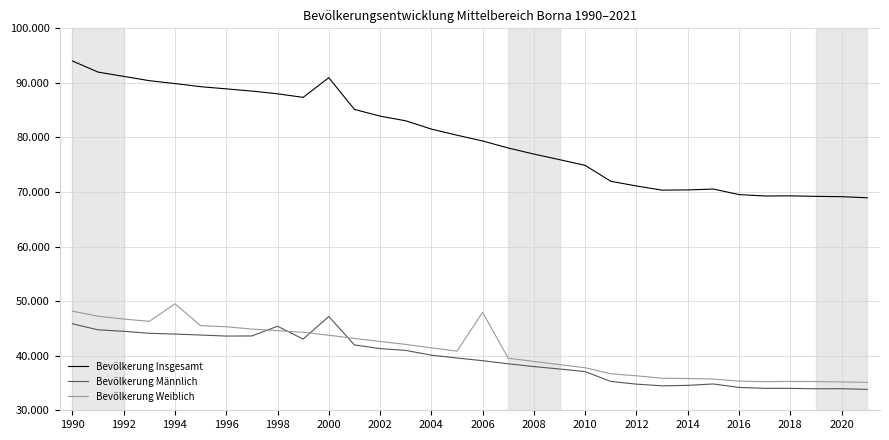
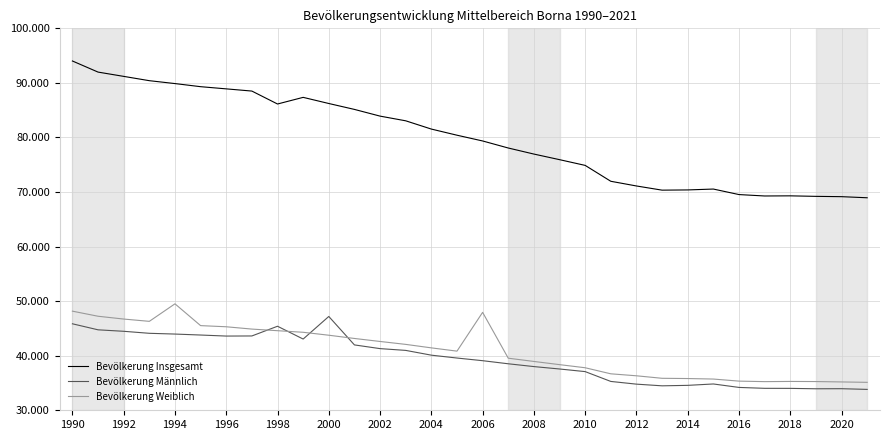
  {
    "Bevölkerung Insgesamt": {
      "1990": 94,
      "1992": 91,
      "1994": 90,
      "1996": 89,
-     "1998": 88,
-     "2000": 91,
+     "1998": 86,
+     "2000": 86,
      "2002": 84,
      "2004": 82,
      "2006": 79,
      "2008": 77,
      "2010": 75,
      "2012": 71,
      "2014": 70,
      "2016": 70,
      "2018": 69,
      "2020": 69
    },
    "Bevölkerung Männlich": {
      "1990": 46,
      "1992": 44,
      "1994": 44,
      "1996": 44,
      "1998": 45,
      "2000": 47,
      "2002": 41,
      "2004": 40,
      "2006": 39,
      "2008": 38,
      "2010": 37,
      "2012": 35,
      "2014": 35,
      "2016": 34,
      "2018": 34,
      "2020": 34
    },
    "Bevölkerung Weiblich": {
      "1990": 48,
      "1992": 47,
      "1994": 50,
      "1996": 45,
      "1998": 45,
      "2000": 44,
      "2002": 43,
      "2004": 41,
      "2006": 48,
      "2008": 39,
      "2010": 38,
      "2012": 36,
      "2014": 36,
      "2016": 35,
      "2018": 35,
      "2020": 35
    }
  }
